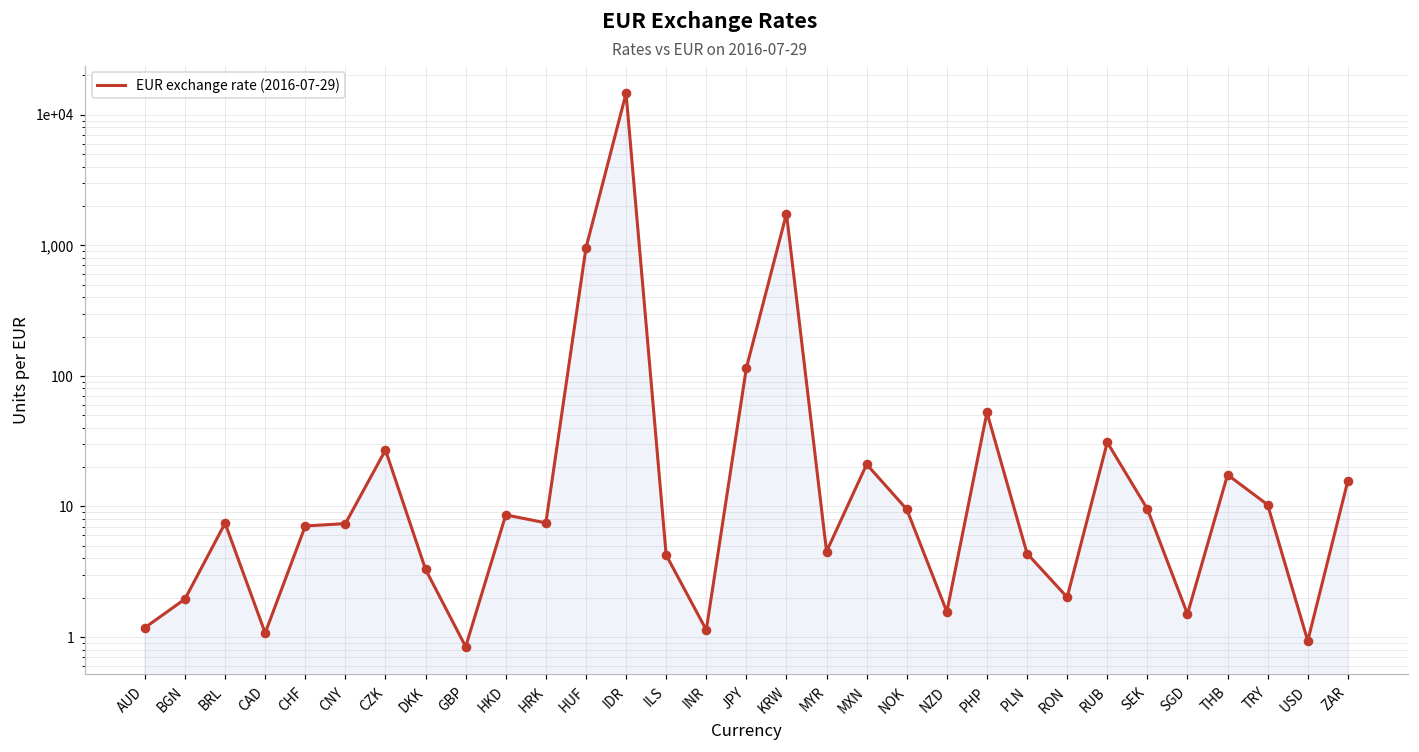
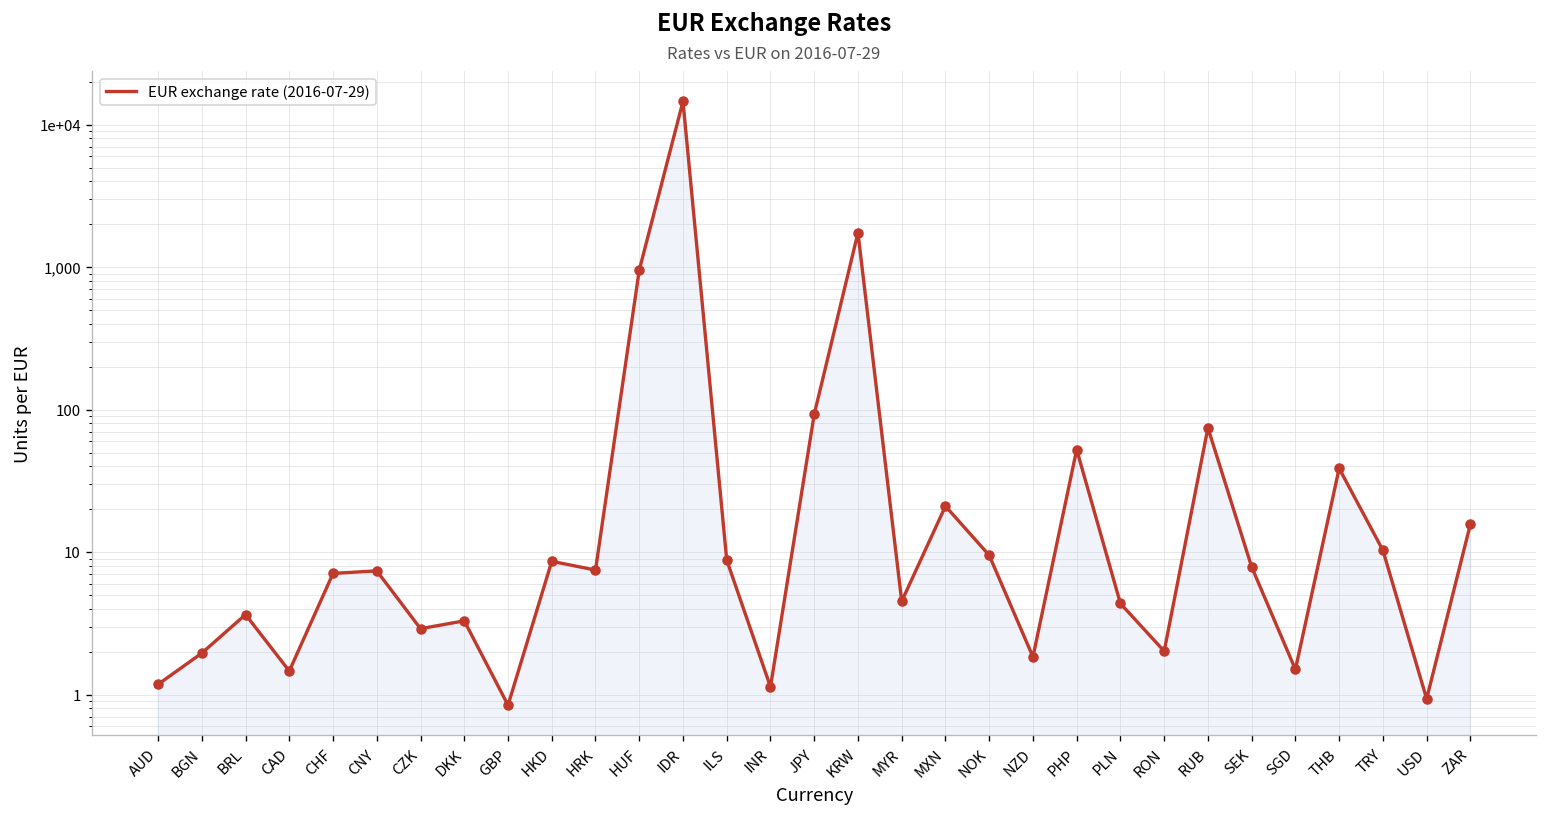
  {
    "AUD": "1.2",
    "BGN": "2.0",
-   "BRL": "7",
-   "CAD": "1.1",
+   "BRL": "3.6",
+   "CAD": "1.5",
    "CHF": "7",
    "CNY": "7",
-   "CZK": "27",
+   "CZK": "2.9",
    "DKK": "3.3",
    "GBP": "0.8",
    "HKD": "9",
    "HRK": "7",
    "HUF": "1,000",
    "IDR": "15,000",
-   "ILS": "4.2",
+   "ILS": "9",
    "INR": "1.1",
-   "JPY": "110",
+   "JPY": "90",
    "KRW": "1,700",
    "MYR": "4.5",
    "MXN": "21",
    "NOK": "10",
-   "NZD": "1.6",
+   "NZD": "1.8",
    "PHP": "50",
    "PLN": "4.4",
    "RON": "2.0",
-   "RUB": "31",
-   "SEK": "10",
+   "RUB": "70",
+   "SEK": "8",
    "SGD": "1.5",
-   "THB": "17",
+   "THB": "39",
    "TRY": "10",
    "USD": "0.9",
    "ZAR": "16"
  }
